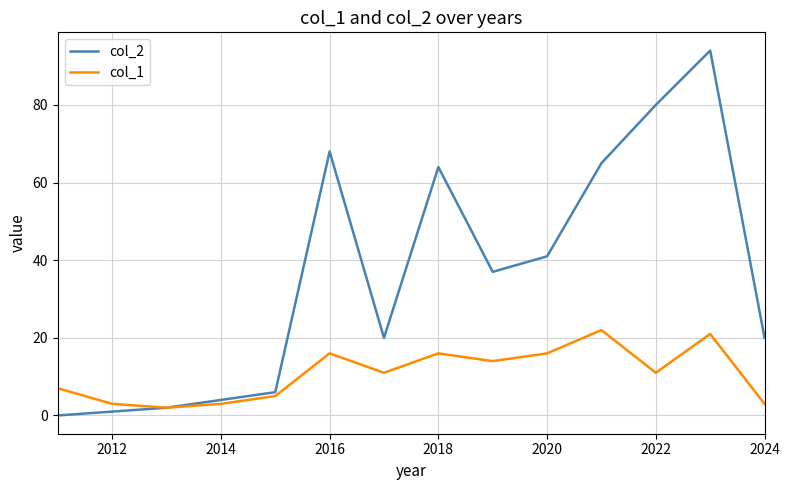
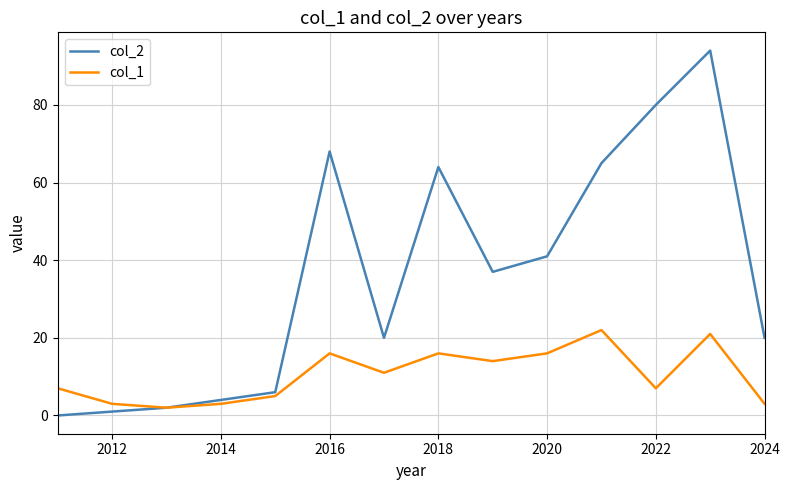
  {
    "col_2": {
      "2012": 1,
      "2014": 4,
      "2016": 68,
      "2018": 64,
      "2020": 41,
      "2022": 80,
      "2024": 20
    },
    "col_1": {
      "2012": 3,
      "2014": 3,
      "2016": 16,
      "2018": 16,
      "2020": 16,
-     "2022": 11,
+     "2022": 7,
      "2024": 3
    }
  }
